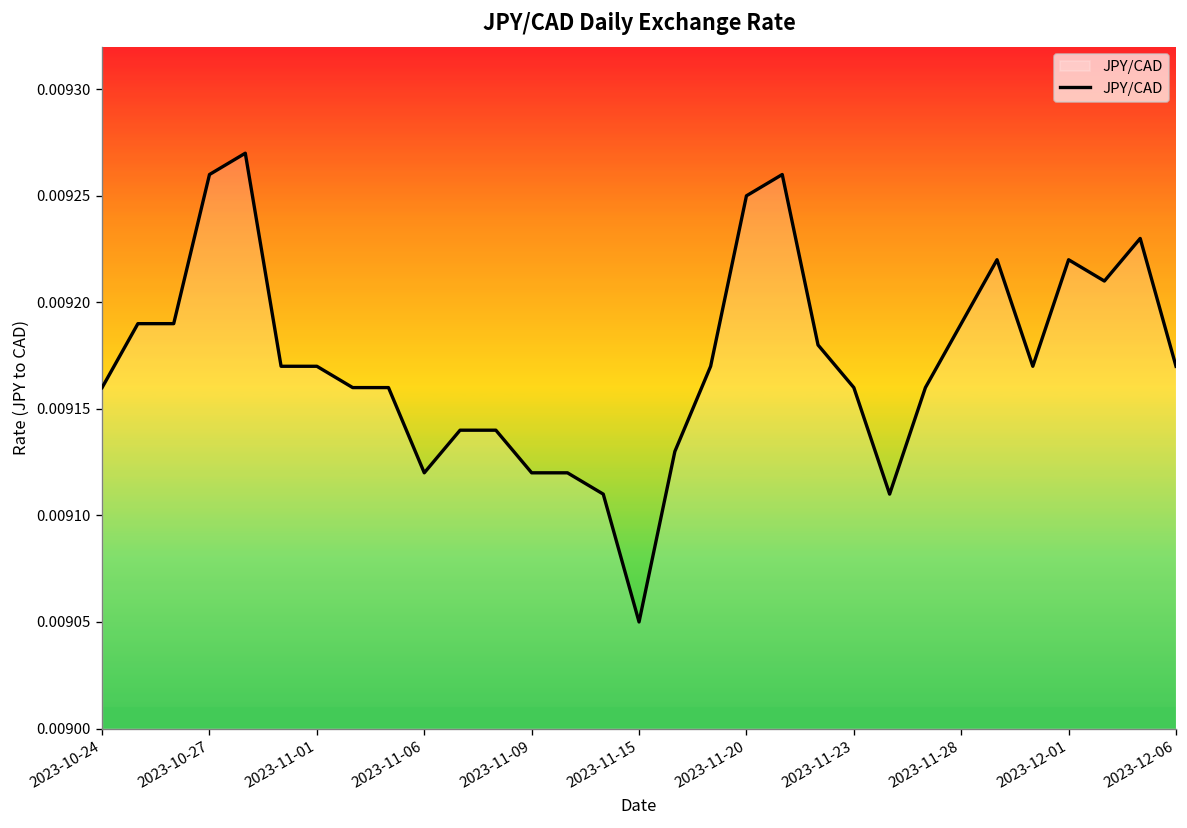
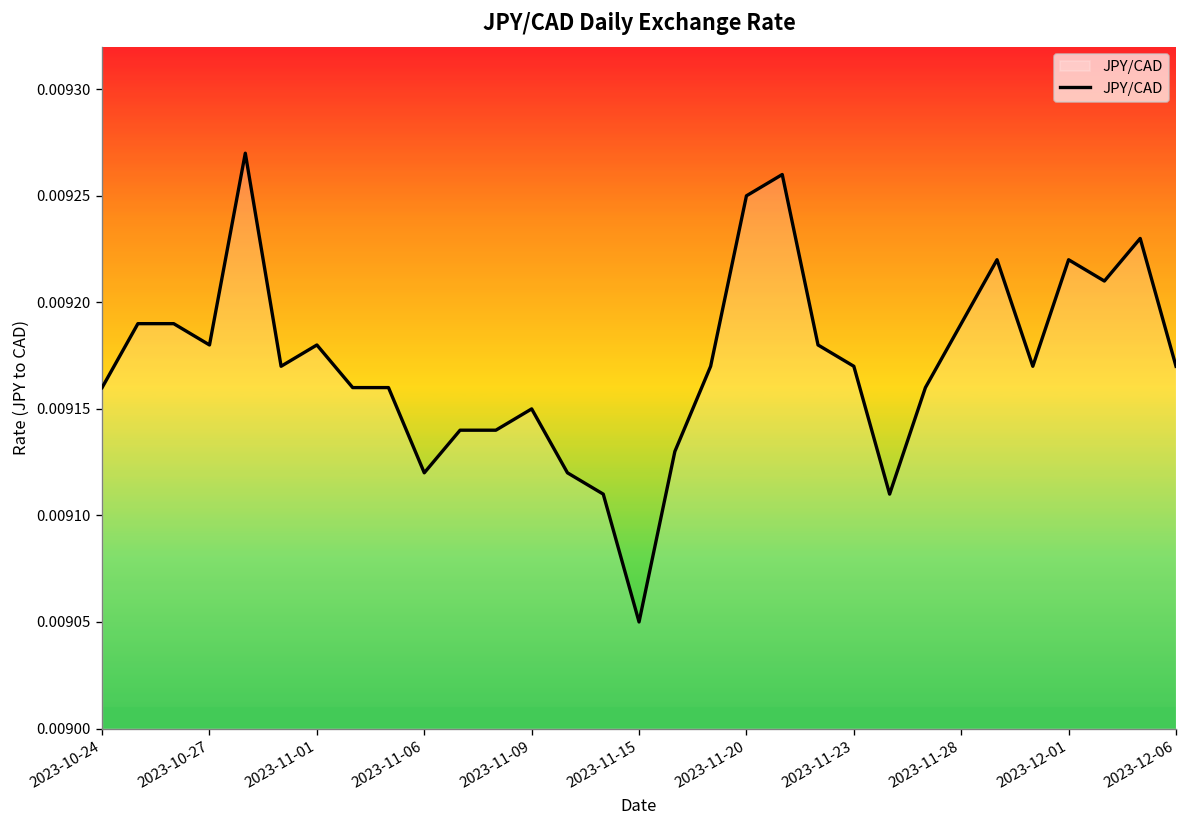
  {
    "2023-10-24": 0.00916,
-   "2023-10-27": 0.00926,
-   "2023-11-01": 0.00917,
+   "2023-10-27": 0.00918,
+   "2023-11-01": 0.00918,
    "2023-11-06": 0.00912,
-   "2023-11-09": 0.00912,
+   "2023-11-09": 0.00915,
    "2023-11-15": 0.00905,
    "2023-11-20": 0.00925,
-   "2023-11-23": 0.00916,
+   "2023-11-23": 0.00917,
    "2023-11-28": 0.00919,
    "2023-12-01": 0.00922,
    "2023-12-06": 0.00917
  }
